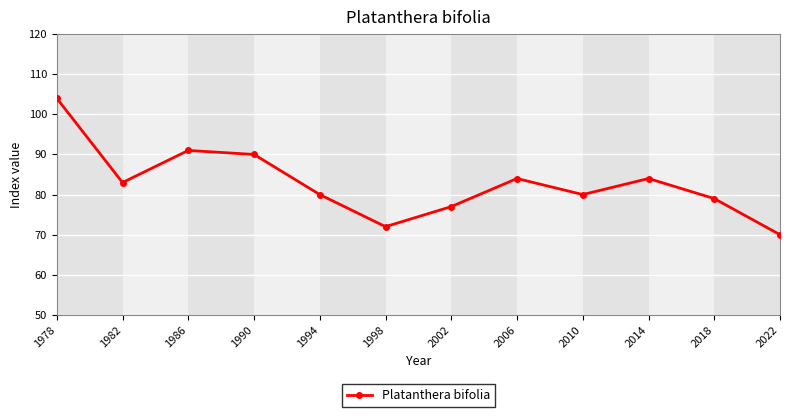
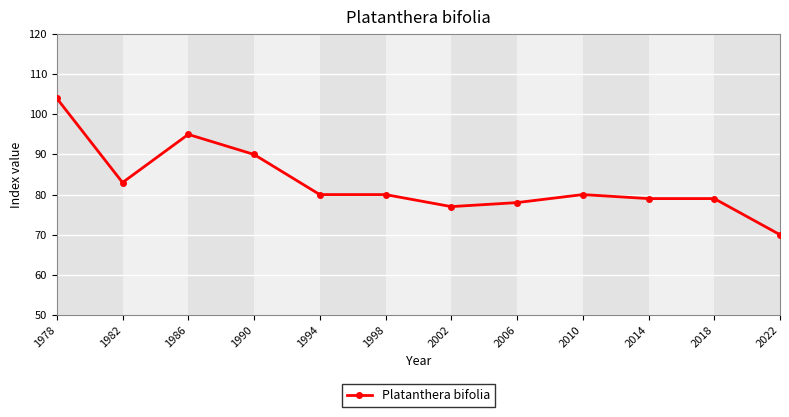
  {
    "1978": 104,
    "1982": 83,
-   "1986": 91,
+   "1986": 95,
    "1990": 90,
    "1994": 80,
-   "1998": 72,
+   "1998": 80,
    "2002": 77,
-   "2006": 84,
+   "2006": 78,
    "2010": 80,
-   "2014": 84,
+   "2014": 79,
    "2018": 79,
    "2022": 70
  }
